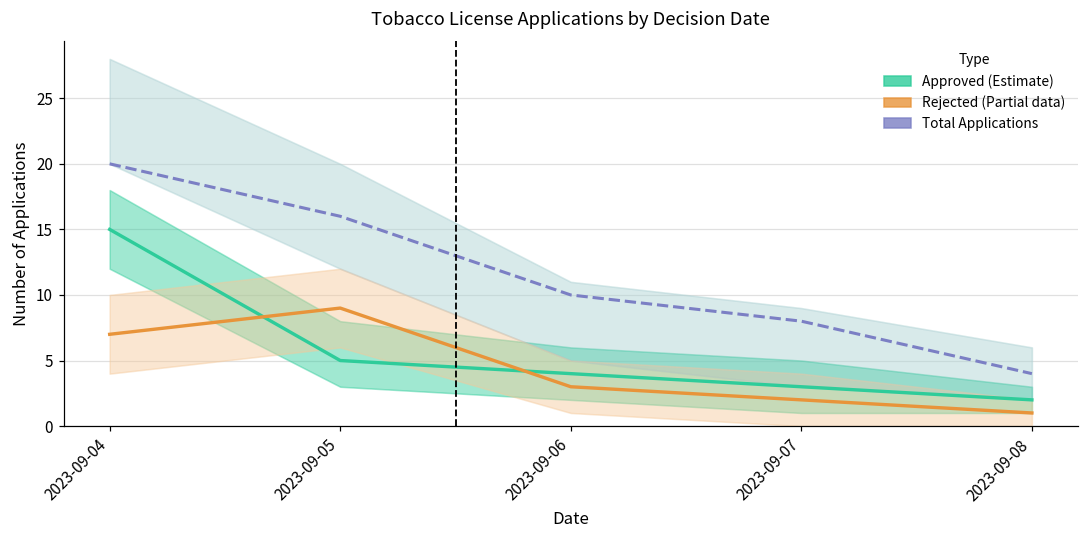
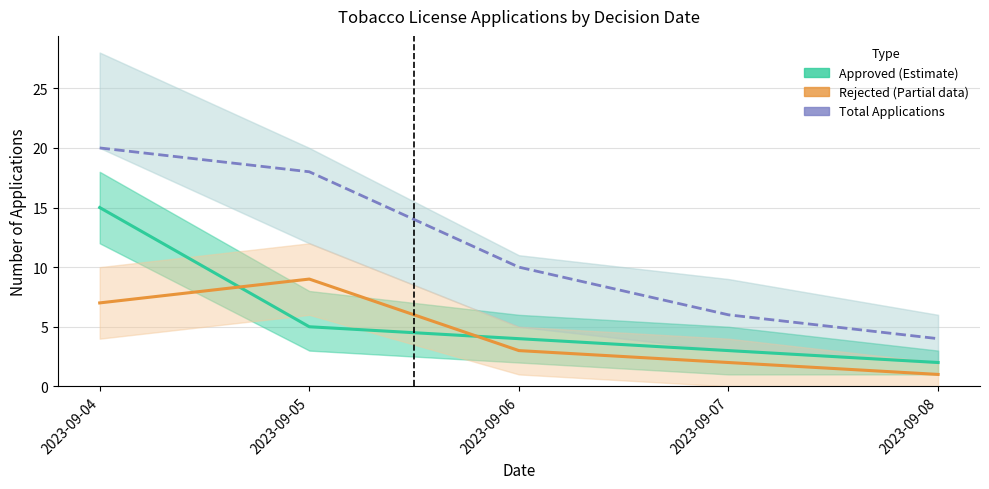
  {
    "Total Applications": {
      "2023-09-04": 20,
-     "2023-09-05": 16,
+     "2023-09-05": 18,
      "2023-09-06": 10,
-     "2023-09-07": 8,
+     "2023-09-07": 6,
      "2023-09-08": 4
    }
  }
